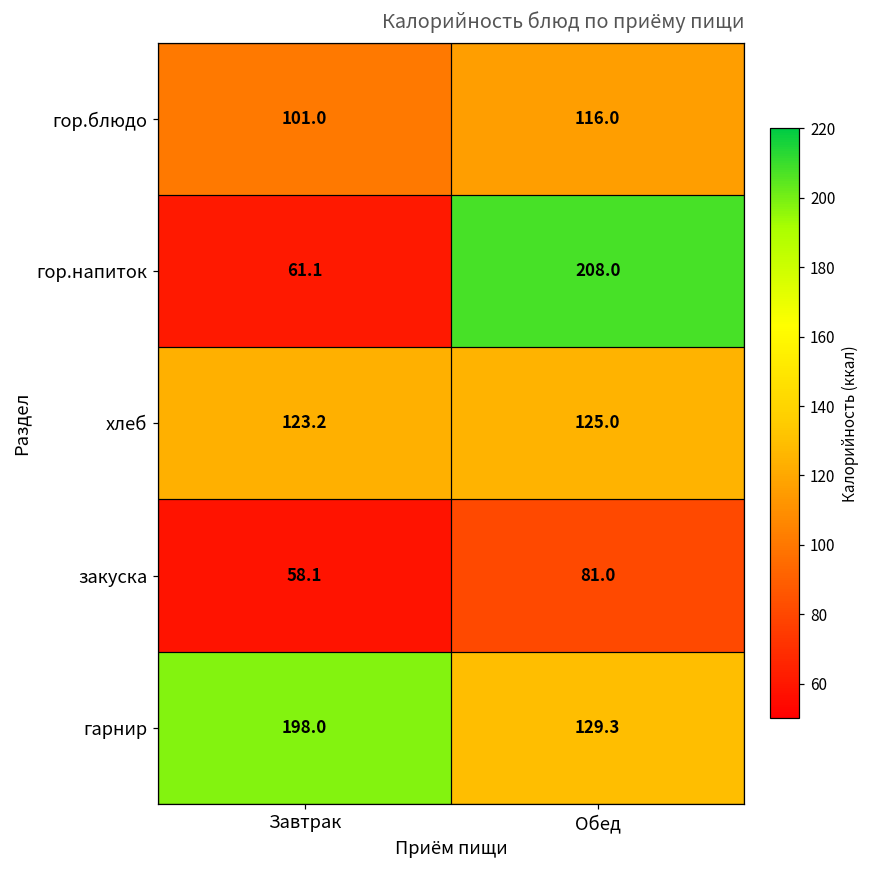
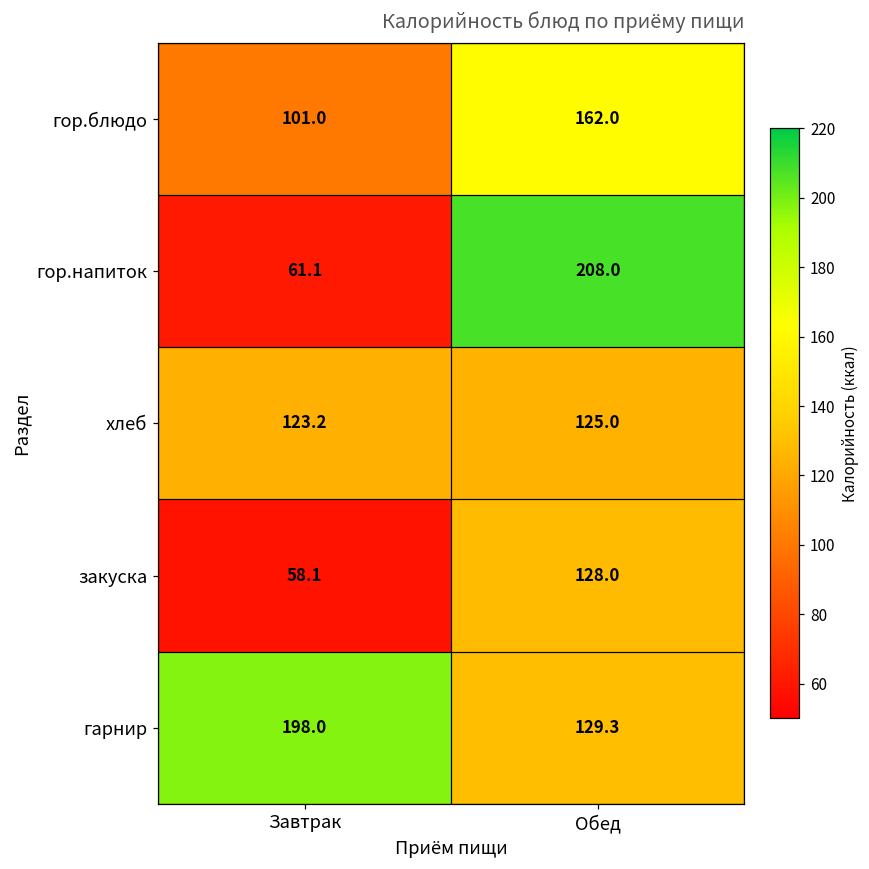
  {
    "гор.блюдо": {
      "Завтрак": 101.0,
-     "Обед": 116.0
+     "Обед": 162.0
    },
    "гор.напиток": {
      "Завтрак": 61.1,
      "Обед": 208.0
    },
    "хлеб": {
      "Завтрак": 123.2,
      "Обед": 125.0
    },
    "закуска": {
      "Завтрак": 58.1,
-     "Обед": 81.0
+     "Обед": 128.0
    },
    "гарнир": {
      "Завтрак": 198.0,
      "Обед": 129.3
    }
  }
